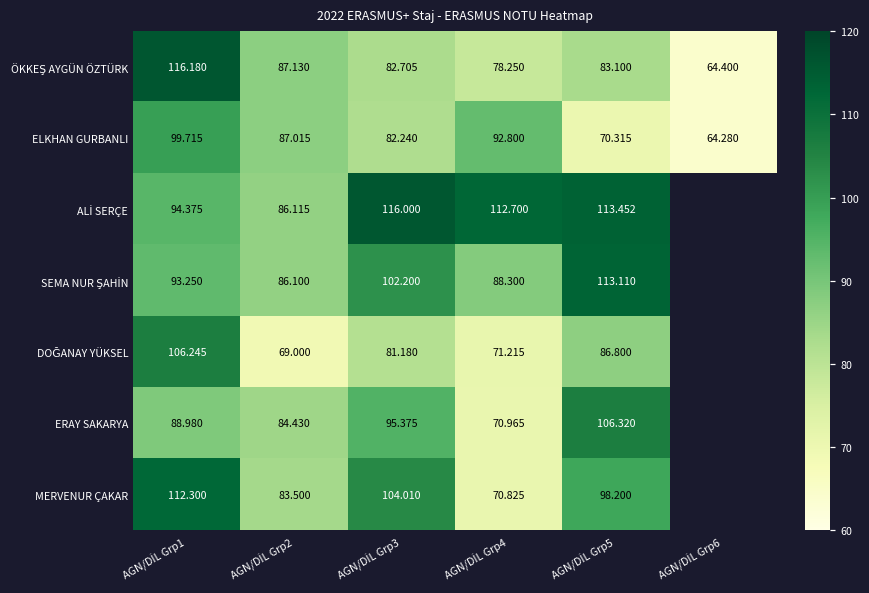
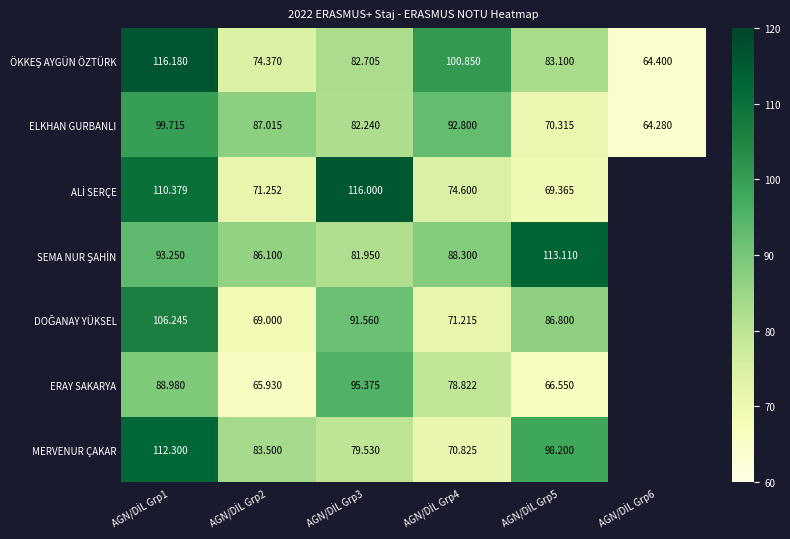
  {
    "ÖKKEŞ AYGÜN ÖZTÜRK": {
      "AGN/DİL Grp1": 116.180,
-     "AGN/DİL Grp2": 87.130,
+     "AGN/DİL Grp2": 74.370,
      "AGN/DİL Grp3": 82.705,
-     "AGN/DİL Grp4": 78.250,
+     "AGN/DİL Grp4": 100.850,
      "AGN/DİL Grp5": 83.100,
      "AGN/DİL Grp6": 64.400
    },
    "ELKHAN GURBANLI": {
      "AGN/DİL Grp1": 99.715,
      "AGN/DİL Grp2": 87.015,
      "AGN/DİL Grp3": 82.240,
      "AGN/DİL Grp4": 92.800,
      "AGN/DİL Grp5": 70.315,
      "AGN/DİL Grp6": 64.280
    },
    "ALİ SERÇE": {
-     "AGN/DİL Grp1": 94.375,
-     "AGN/DİL Grp2": 86.115,
+     "AGN/DİL Grp1": 110.379,
+     "AGN/DİL Grp2": 71.252,
      "AGN/DİL Grp3": 116.000,
-     "AGN/DİL Grp4": 112.700,
-     "AGN/DİL Grp5": 113.452
+     "AGN/DİL Grp4": 74.600,
+     "AGN/DİL Grp5": 69.365
    },
    "SEMA NUR ŞAHİN": {
      "AGN/DİL Grp1": 93.250,
      "AGN/DİL Grp2": 86.100,
-     "AGN/DİL Grp3": 102.200,
+     "AGN/DİL Grp3": 81.950,
      "AGN/DİL Grp4": 88.300,
      "AGN/DİL Grp5": 113.110
    },
    "DOĞANAY YÜKSEL": {
      "AGN/DİL Grp1": 106.245,
      "AGN/DİL Grp2": 69.000,
-     "AGN/DİL Grp3": 81.180,
+     "AGN/DİL Grp3": 91.560,
      "AGN/DİL Grp4": 71.215,
      "AGN/DİL Grp5": 86.800
    },
    "ERAY SAKARYA": {
      "AGN/DİL Grp1": 88.980,
-     "AGN/DİL Grp2": 84.430,
+     "AGN/DİL Grp2": 65.930,
      "AGN/DİL Grp3": 95.375,
-     "AGN/DİL Grp4": 70.965,
-     "AGN/DİL Grp5": 106.320
+     "AGN/DİL Grp4": 78.822,
+     "AGN/DİL Grp5": 66.550
    },
    "MERVENUR ÇAKAR": {
      "AGN/DİL Grp1": 112.300,
      "AGN/DİL Grp2": 83.500,
-     "AGN/DİL Grp3": 104.010,
+     "AGN/DİL Grp3": 79.530,
      "AGN/DİL Grp4": 70.825,
      "AGN/DİL Grp5": 98.200
    }
  }
